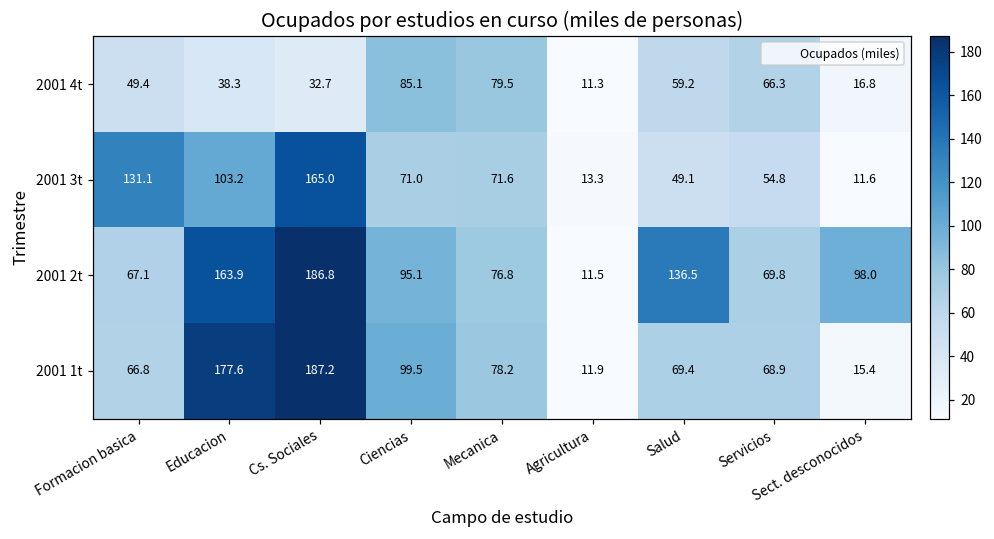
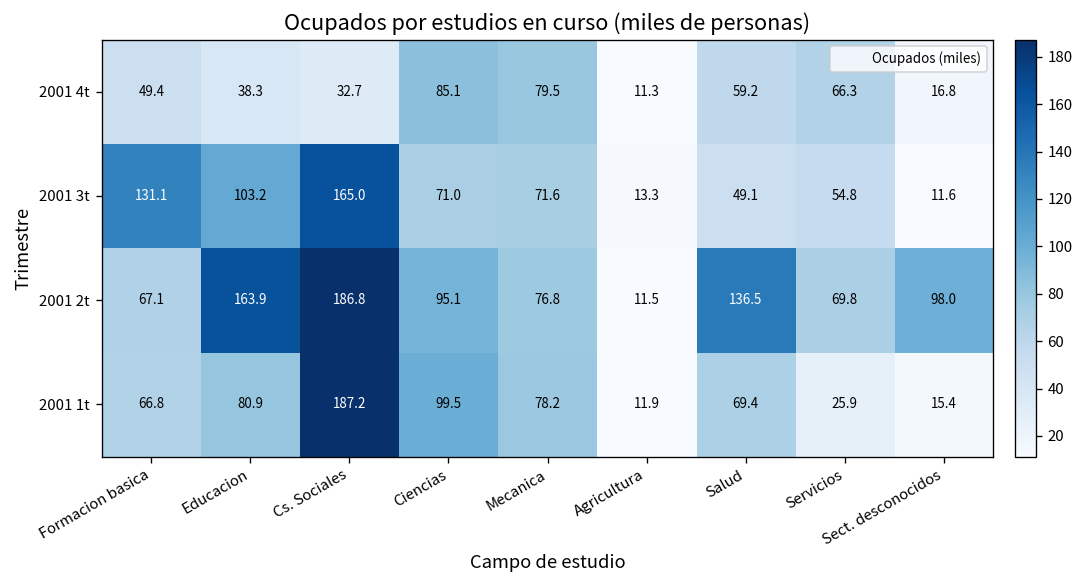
  {
    "2001 4t": {
      "Formacion basica": 49.4,
      "Educacion": 38.3,
      "Cs. Sociales": 32.7,
      "Ciencias": 85.1,
      "Mecanica": 79.5,
      "Agricultura": 11.3,
      "Salud": 59.2,
      "Servicios": 66.3,
      "Sect. desconocidos": 16.8
    },
    "2001 3t": {
      "Formacion basica": 131.1,
      "Educacion": 103.2,
      "Cs. Sociales": 165.0,
      "Ciencias": 71.0,
      "Mecanica": 71.6,
      "Agricultura": 13.3,
      "Salud": 49.1,
      "Servicios": 54.8,
      "Sect. desconocidos": 11.6
    },
    "2001 2t": {
      "Formacion basica": 67.1,
      "Educacion": 163.9,
      "Cs. Sociales": 186.8,
      "Ciencias": 95.1,
      "Mecanica": 76.8,
      "Agricultura": 11.5,
      "Salud": 136.5,
      "Servicios": 69.8,
      "Sect. desconocidos": 98.0
    },
    "2001 1t": {
      "Formacion basica": 66.8,
-     "Educacion": 177.6,
+     "Educacion": 80.9,
      "Cs. Sociales": 187.2,
      "Ciencias": 99.5,
      "Mecanica": 78.2,
      "Agricultura": 11.9,
      "Salud": 69.4,
-     "Servicios": 68.9,
+     "Servicios": 25.9,
      "Sect. desconocidos": 15.4
    }
  }
